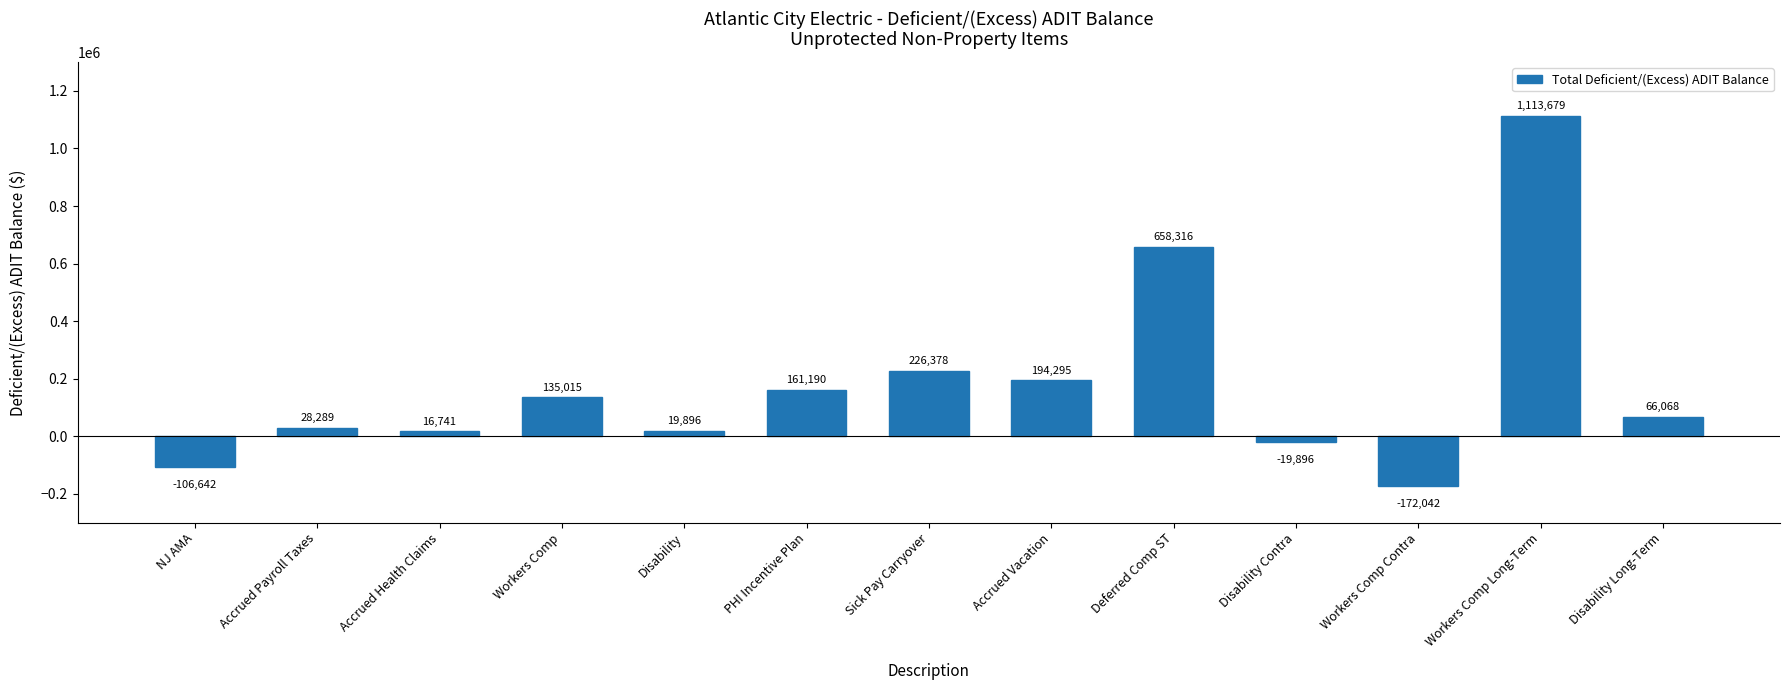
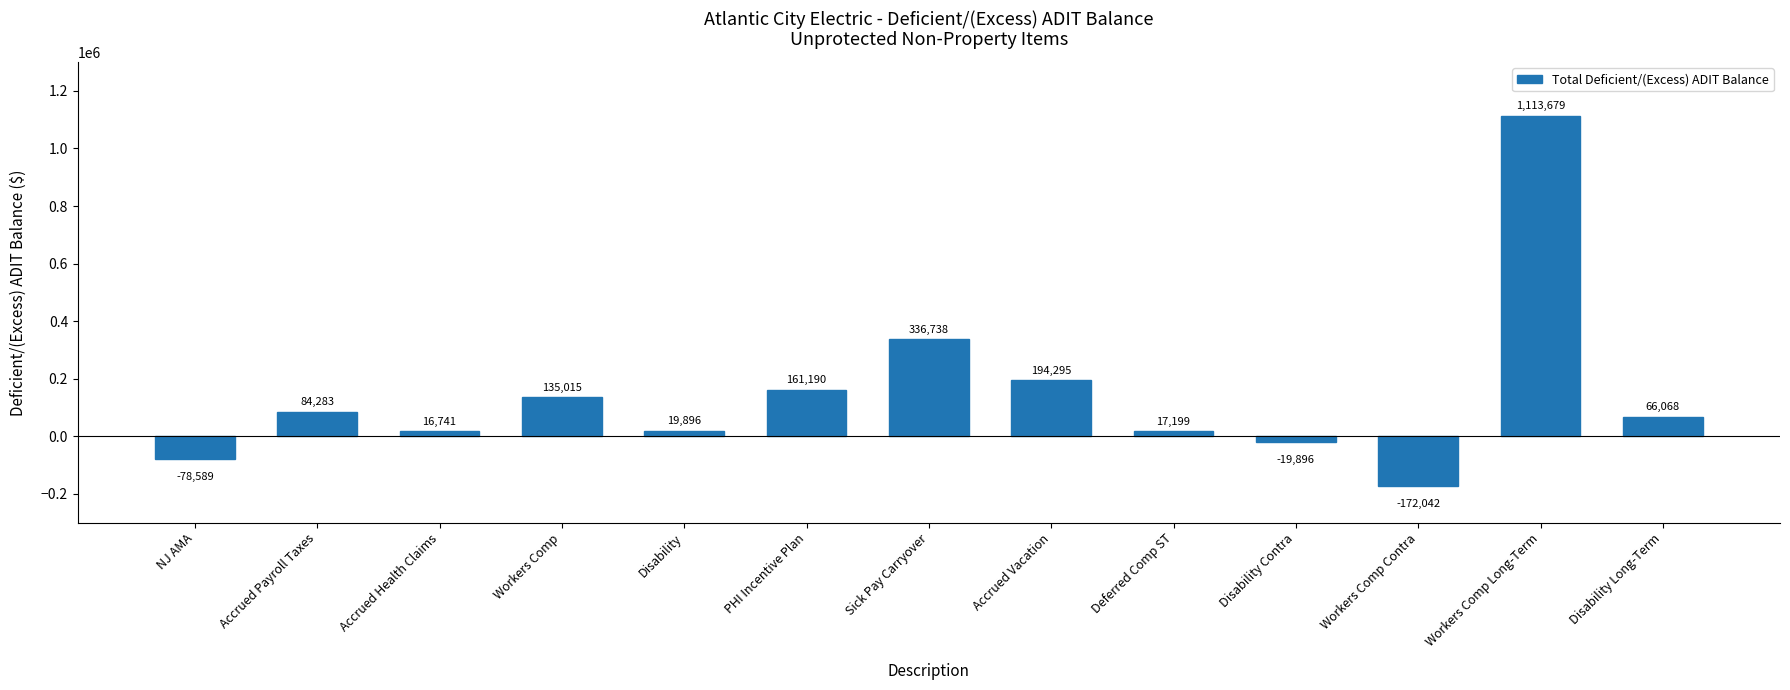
  {
-   "NJ AMA": "-106,642",
-   "Accrued Payroll Taxes": "28,289",
+   "NJ AMA": "-78,589",
+   "Accrued Payroll Taxes": "84,283",
    "Accrued Health Claims": "16,741",
    "Workers Comp": "135,015",
    "Disability": "19,896",
    "PHI Incentive Plan": "161,190",
-   "Sick Pay Carryover": "226,378",
+   "Sick Pay Carryover": "336,738",
    "Accrued Vacation": "194,295",
-   "Deferred Comp ST": "658,316",
+   "Deferred Comp ST": "17,199",
    "Disability Contra": "-19,896",
    "Workers Comp Contra": "-172,042",
    "Workers Comp Long-Term": "1,113,679",
    "Disability Long-Term": "66,068"
  }
